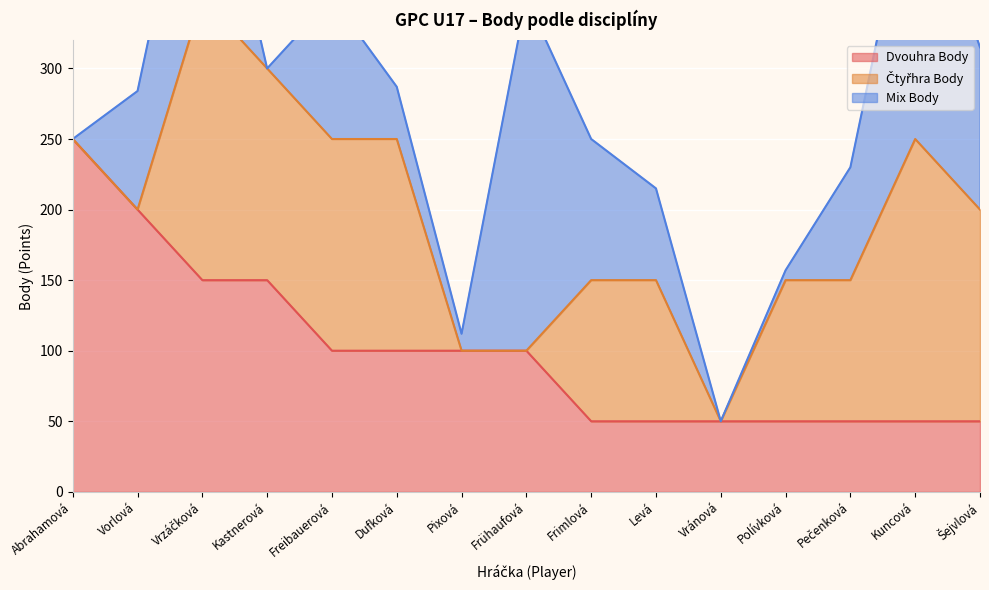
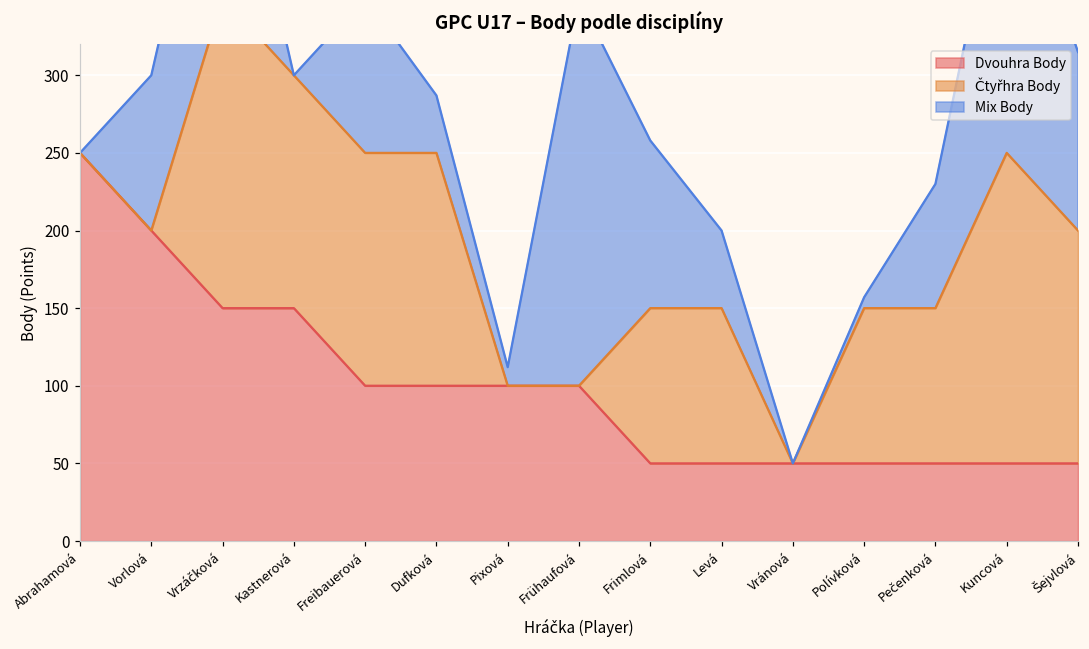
  {
    "Mix Body": {
-     "Vorlová": 84,
+     "Vorlová": 100,
      "Dufková": 37,
      "Pixová": 12,
-     "Frimlová": 100,
-     "Levá": 65,
+     "Frimlová": 108,
+     "Levá": 50,
      "Polívková": 7,
      "Pečenková": 80,
      "Šejvlová": 115
    }
  }
